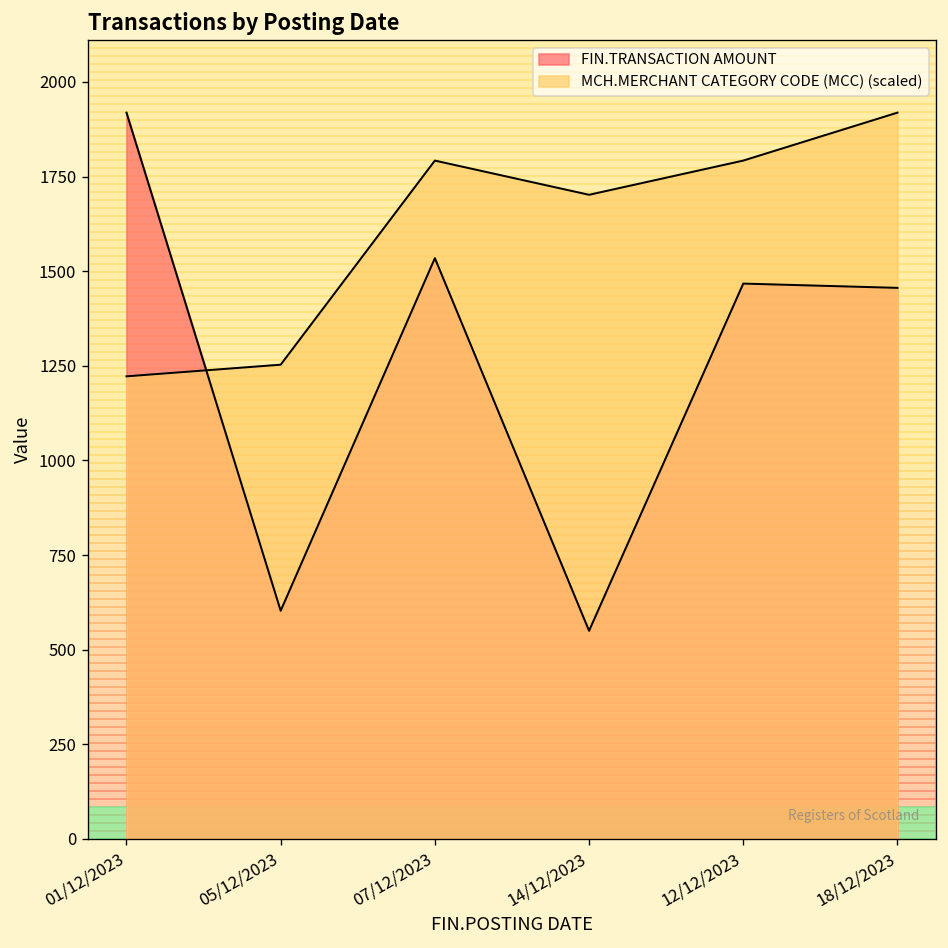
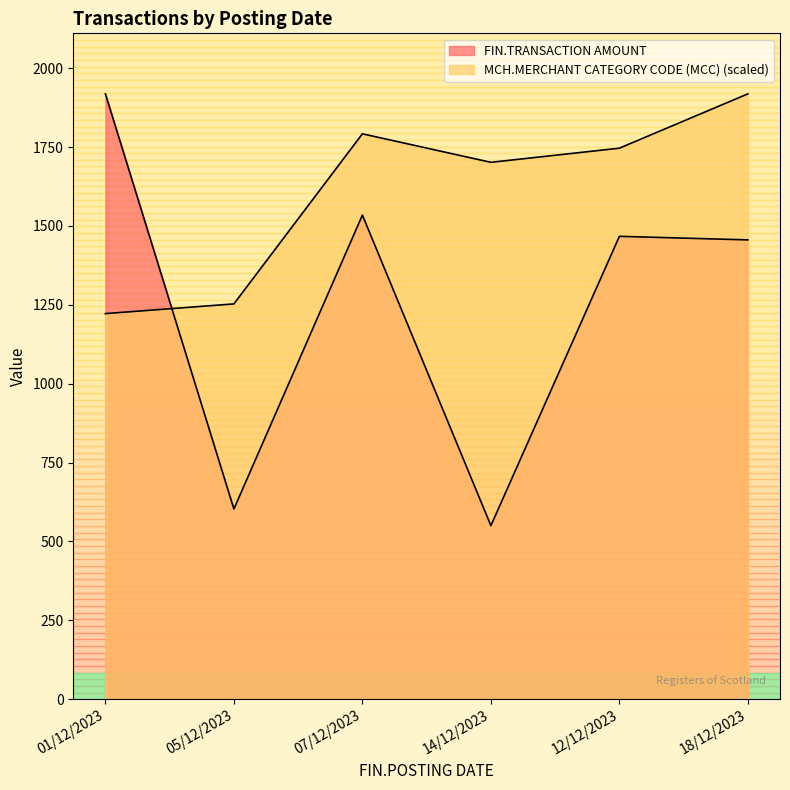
  {
    "FIN.TRANSACTION AMOUNT": {
      "01/12/2023": 1920,
      "05/12/2023": 600,
      "07/12/2023": 1530,
      "14/12/2023": 550,
      "12/12/2023": 1470,
      "18/12/2023": 1460
    },
    "MCH.MERCHANT CATEGORY CODE (MCC) (scaled)": {
      "01/12/2023": 1220,
      "05/12/2023": 1250,
      "07/12/2023": 1790,
      "14/12/2023": 1700,
-     "12/12/2023": 1790,
+     "12/12/2023": 1750,
      "18/12/2023": 1920
    }
  }
